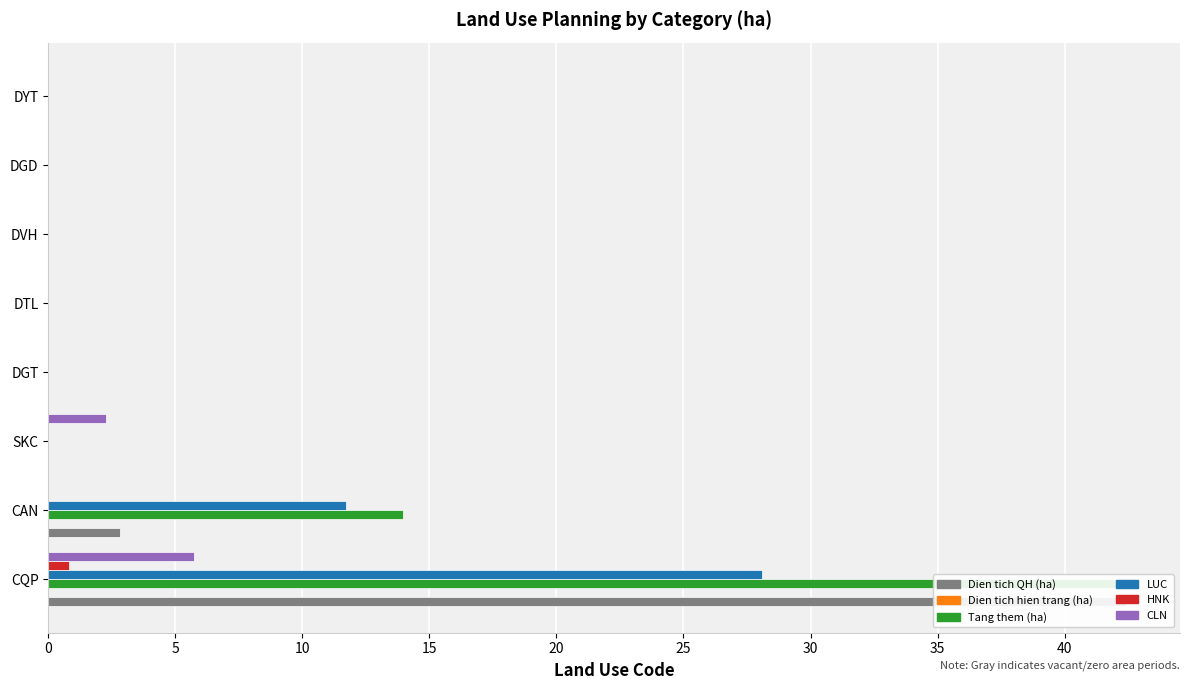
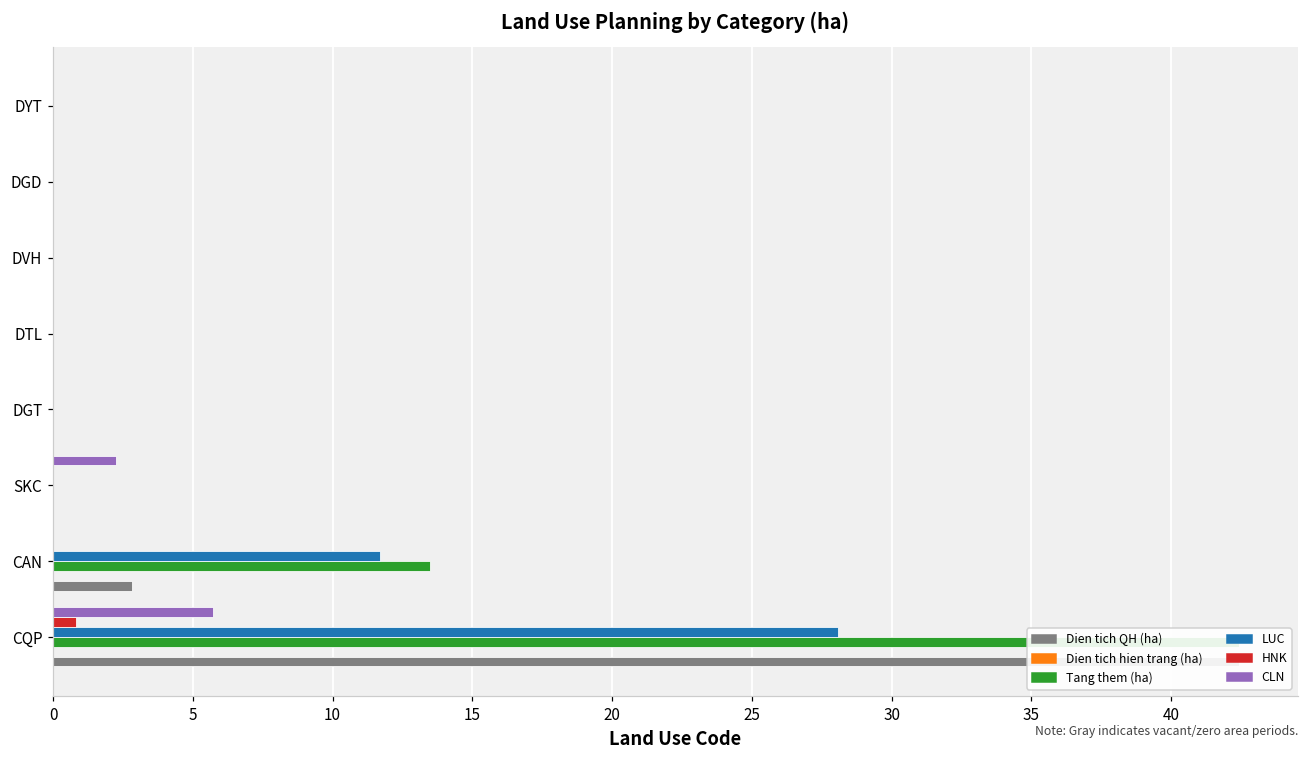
  {
    "Dien tich QH (ha)": {
      "DYT": 0.0,
      "DGD": 0.0,
      "DVH": 0.0,
      "DTL": 0.0,
      "DGT": 0.0,
      "SKC": 0.0,
      "CAN": 2.8
    },
    "Dien tich hien trang (ha)": {
      "DYT": 0.0,
      "DGD": 0.0,
      "DVH": 0.0,
      "DTL": 0.0,
      "DGT": 0.0,
      "SKC": 0.0,
      "CAN": 0.0,
      "CQP": 0.0
    },
    "Tang them (ha)": {
      "DYT": 0.0,
      "DGD": 0.0,
      "DVH": 0.0,
      "DTL": 0.0,
      "DGT": 0.0,
      "SKC": 0.0,
-     "CAN": 14.0
+     "CAN": 13.5
    },
    "LUC": {
      "DYT": 0.0,
      "DGD": 0.0,
      "DVH": 0.0,
      "DTL": 0.0,
      "DGT": 0.0,
      "SKC": 0.0,
      "CAN": 11.7,
      "CQP": 28.1
    },
    "HNK": {
      "DYT": 0.0,
      "DGD": 0.0,
      "DVH": 0.0,
      "DTL": 0.0,
      "DGT": 0.0,
      "SKC": 0.0,
      "CAN": 0.0,
      "CQP": 0.8
    },
    "CLN": {
      "DYT": 0.0,
      "DGD": 0.0,
      "DVH": 0.0,
      "DTL": 0.0,
      "DGT": 0.0,
      "SKC": 2.3,
      "CAN": 0.0,
      "CQP": 5.7
    }
  }
